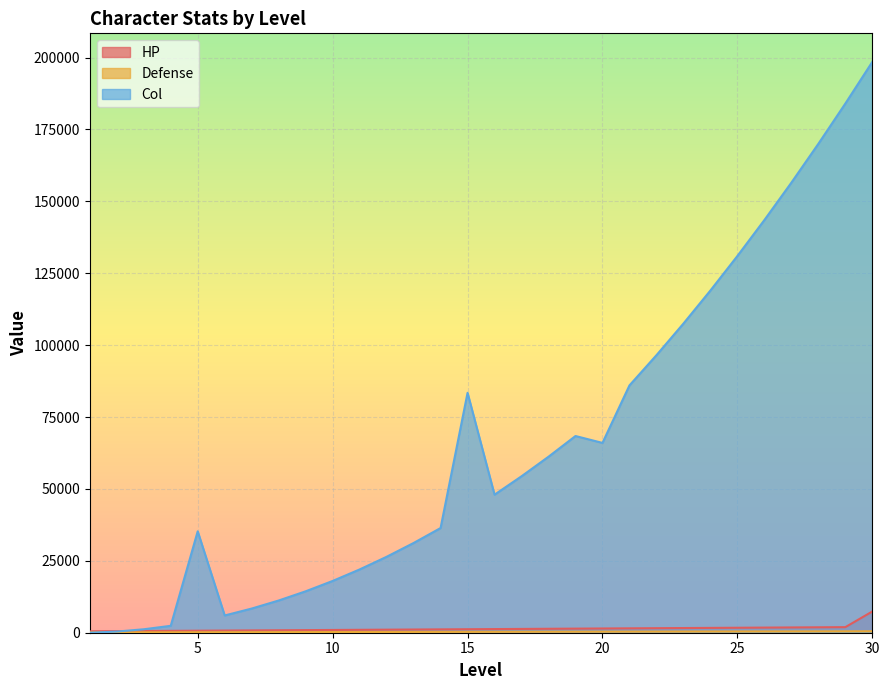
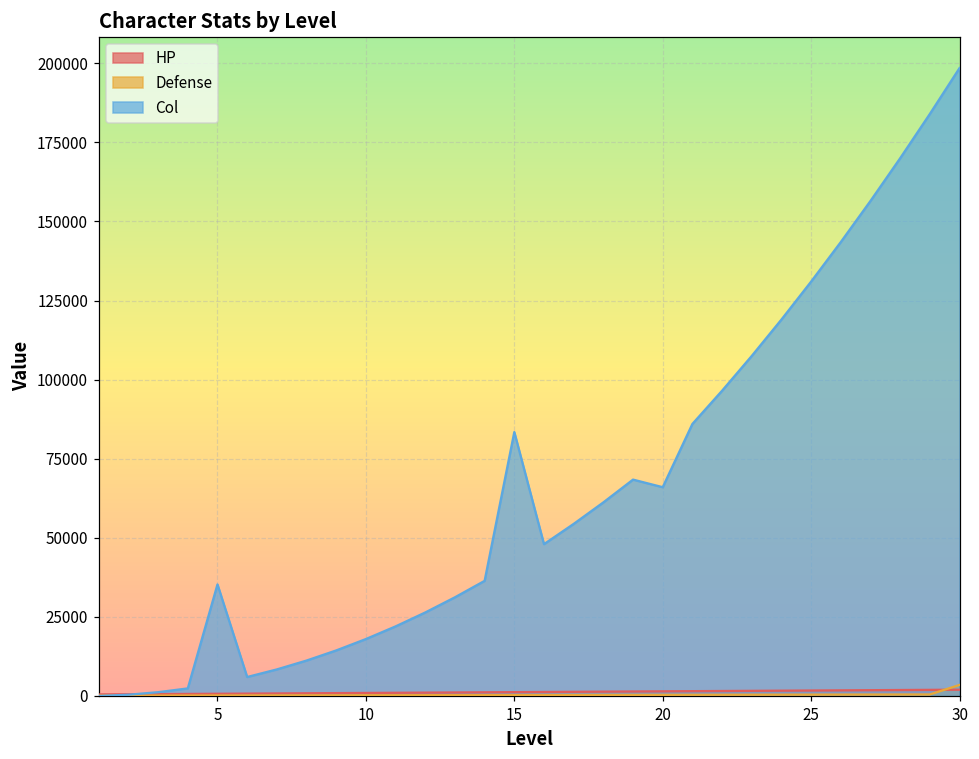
  {
    "HP": {
      "15": 1000,
      "20": 1000,
      "25": 2000,
-     "30": 7000
+     "30": 2000
    },
    "Defense": {
      "15": 0,
      "20": 0,
      "25": 0,
-     "30": 0
+     "30": 3000
    },
    "Col": {
      "5": 35000,
      "10": 18000,
      "15": 83000,
      "20": 66000,
      "25": 131000,
      "30": 199000
    }
  }
